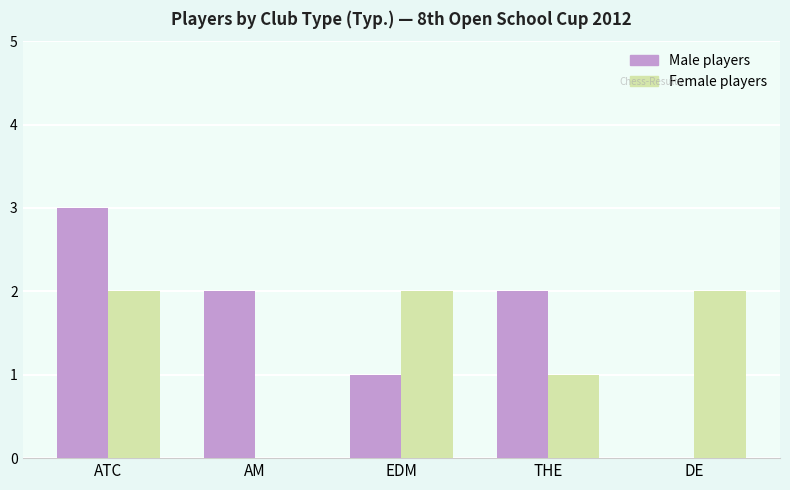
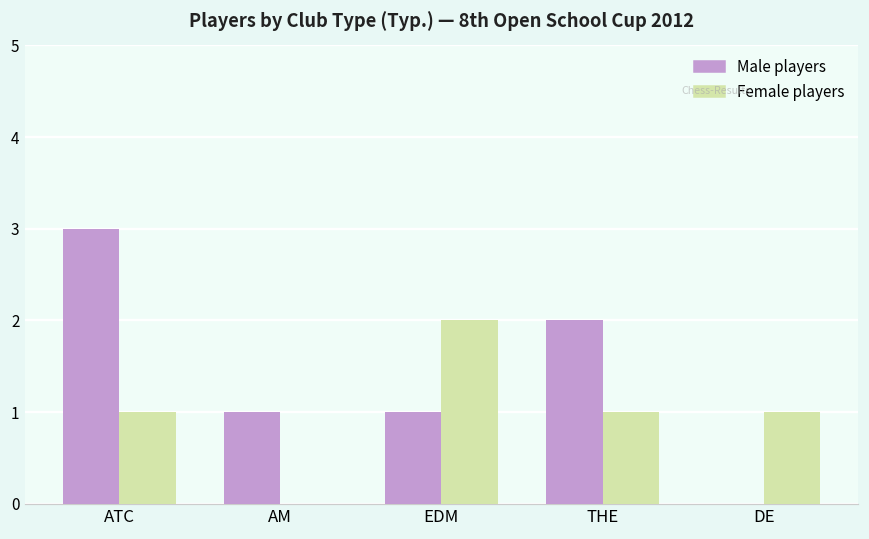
  {
    "Male players": {
      "ATC": 3,
-     "AM": 2,
+     "AM": 1,
      "EDM": 1,
      "THE": 2,
      "DE": 0
    },
    "Female players": {
-     "ATC": 2,
+     "ATC": 1,
      "AM": 0,
      "EDM": 2,
      "THE": 1,
-     "DE": 2
+     "DE": 1
    }
  }
